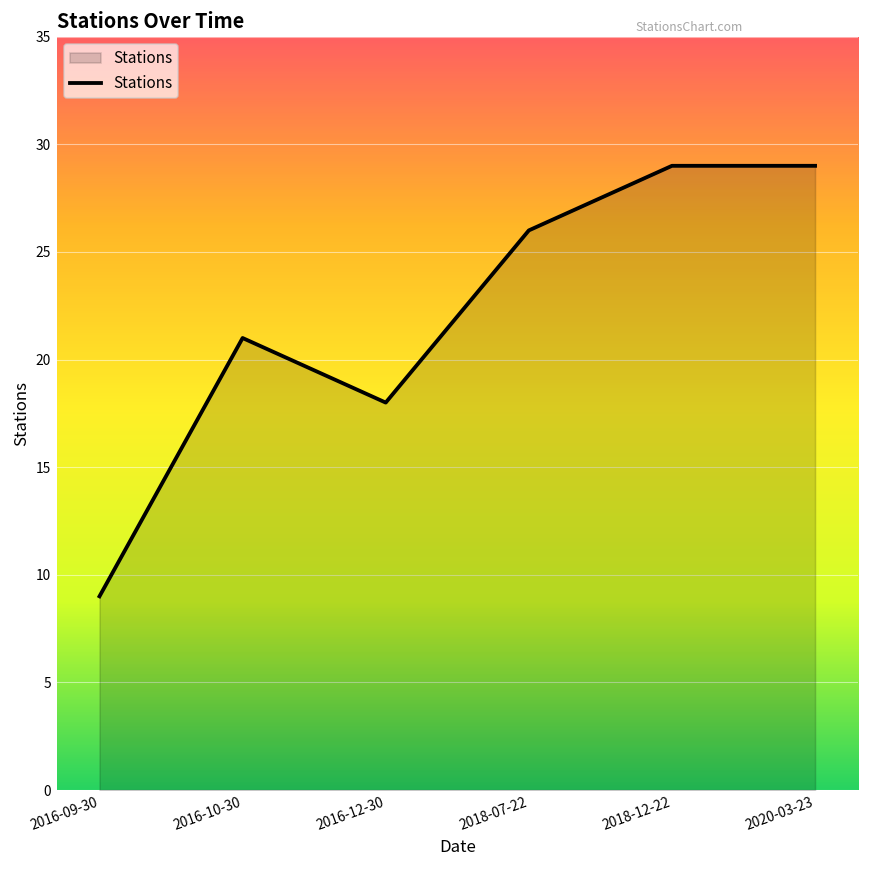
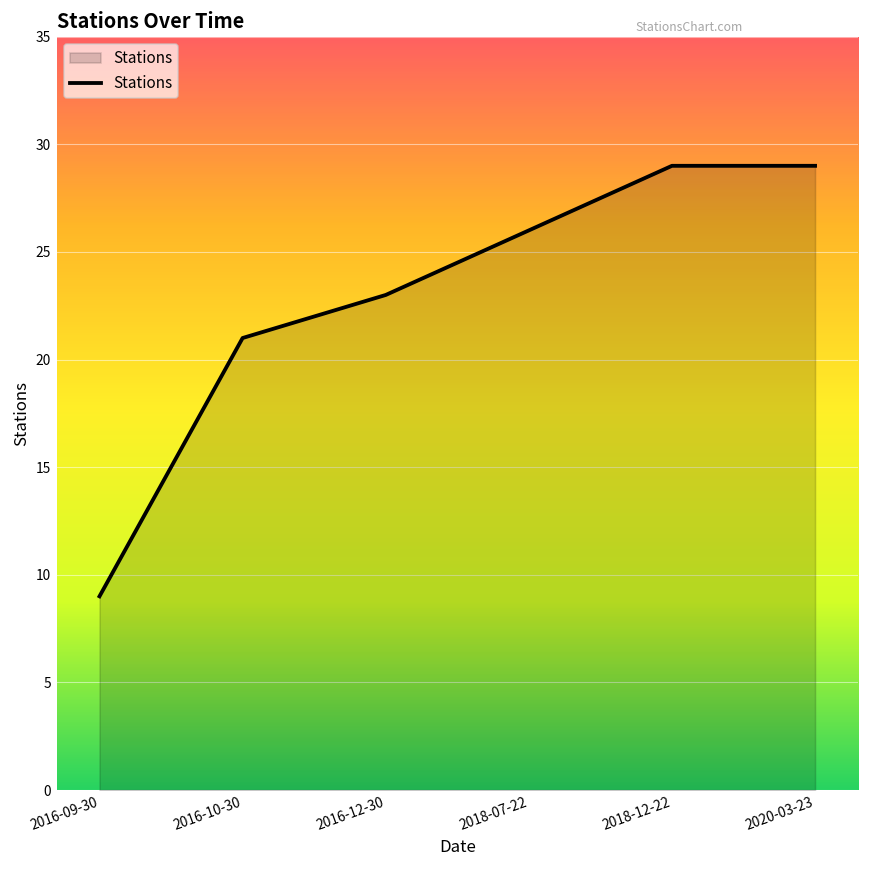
  {
    "2016-09-30": 9,
    "2016-10-30": 21,
-   "2016-12-30": 18,
+   "2016-12-30": 23,
    "2018-07-22": 26,
    "2018-12-22": 29,
    "2020-03-23": 29
  }
